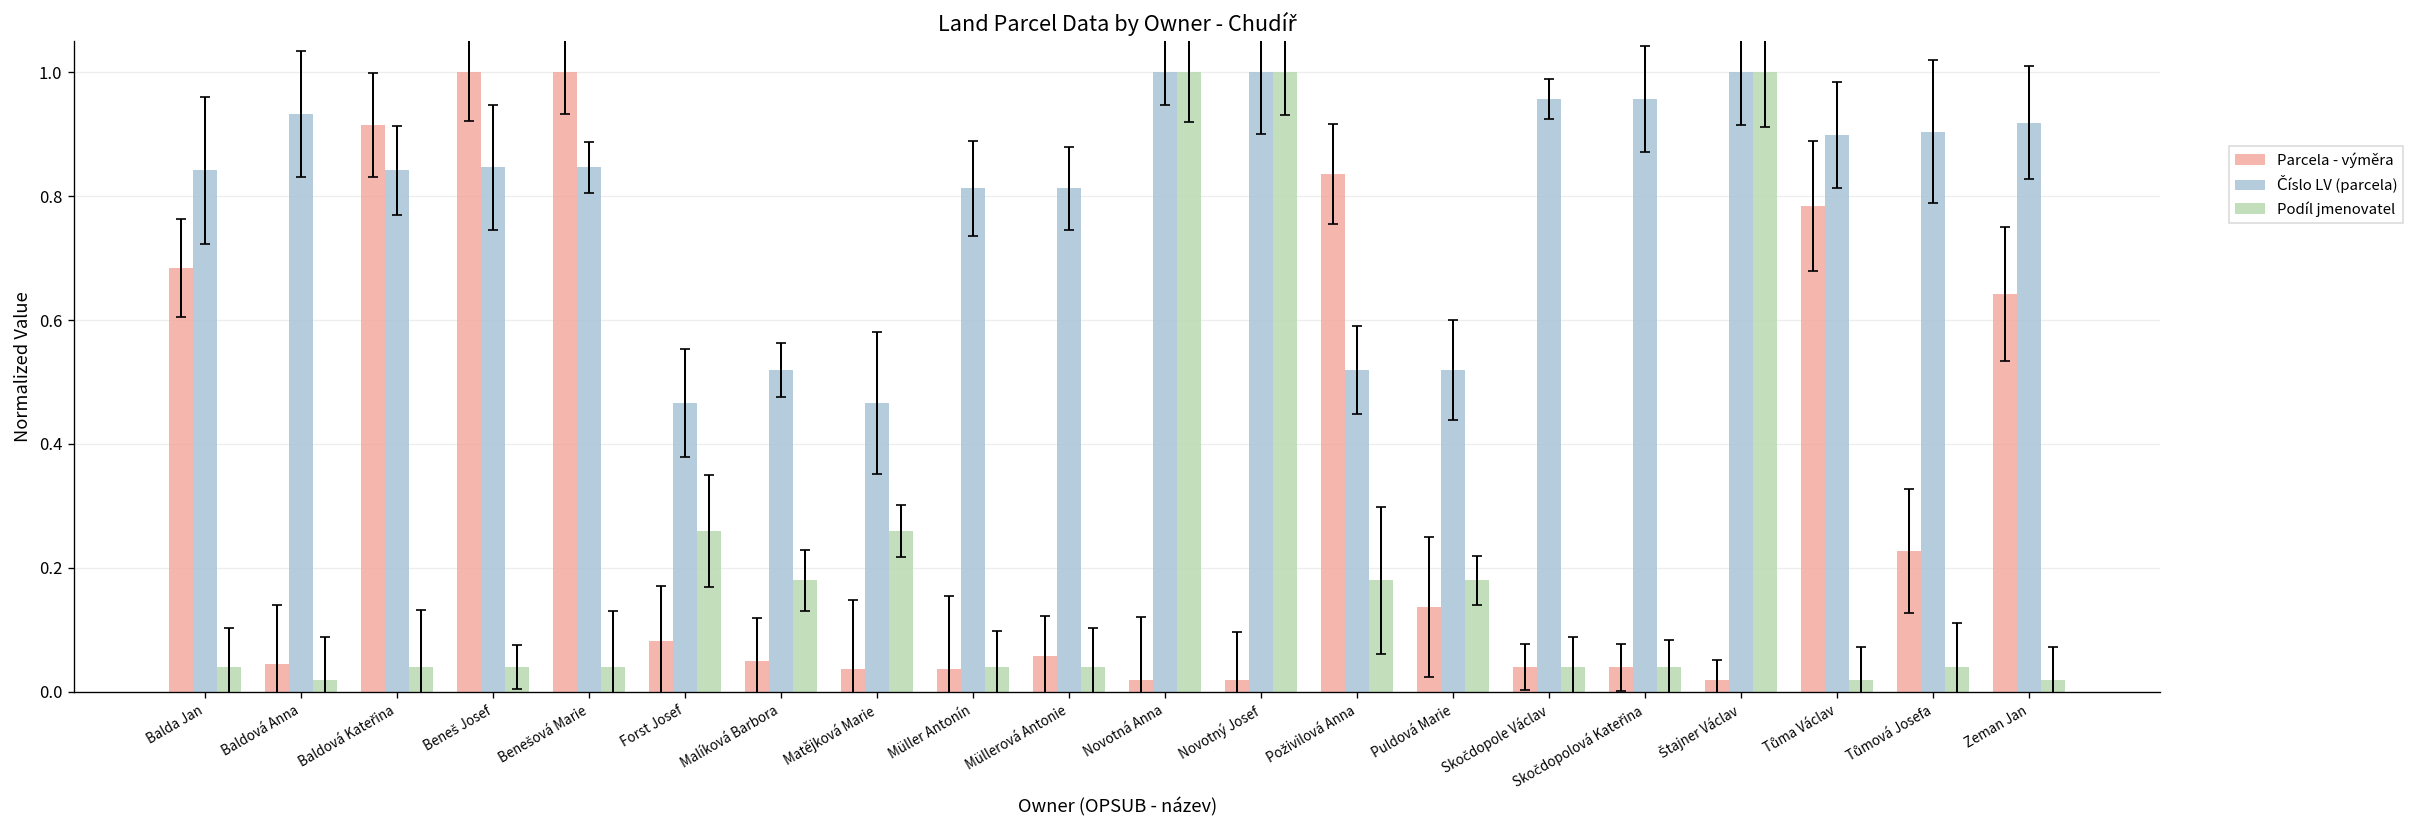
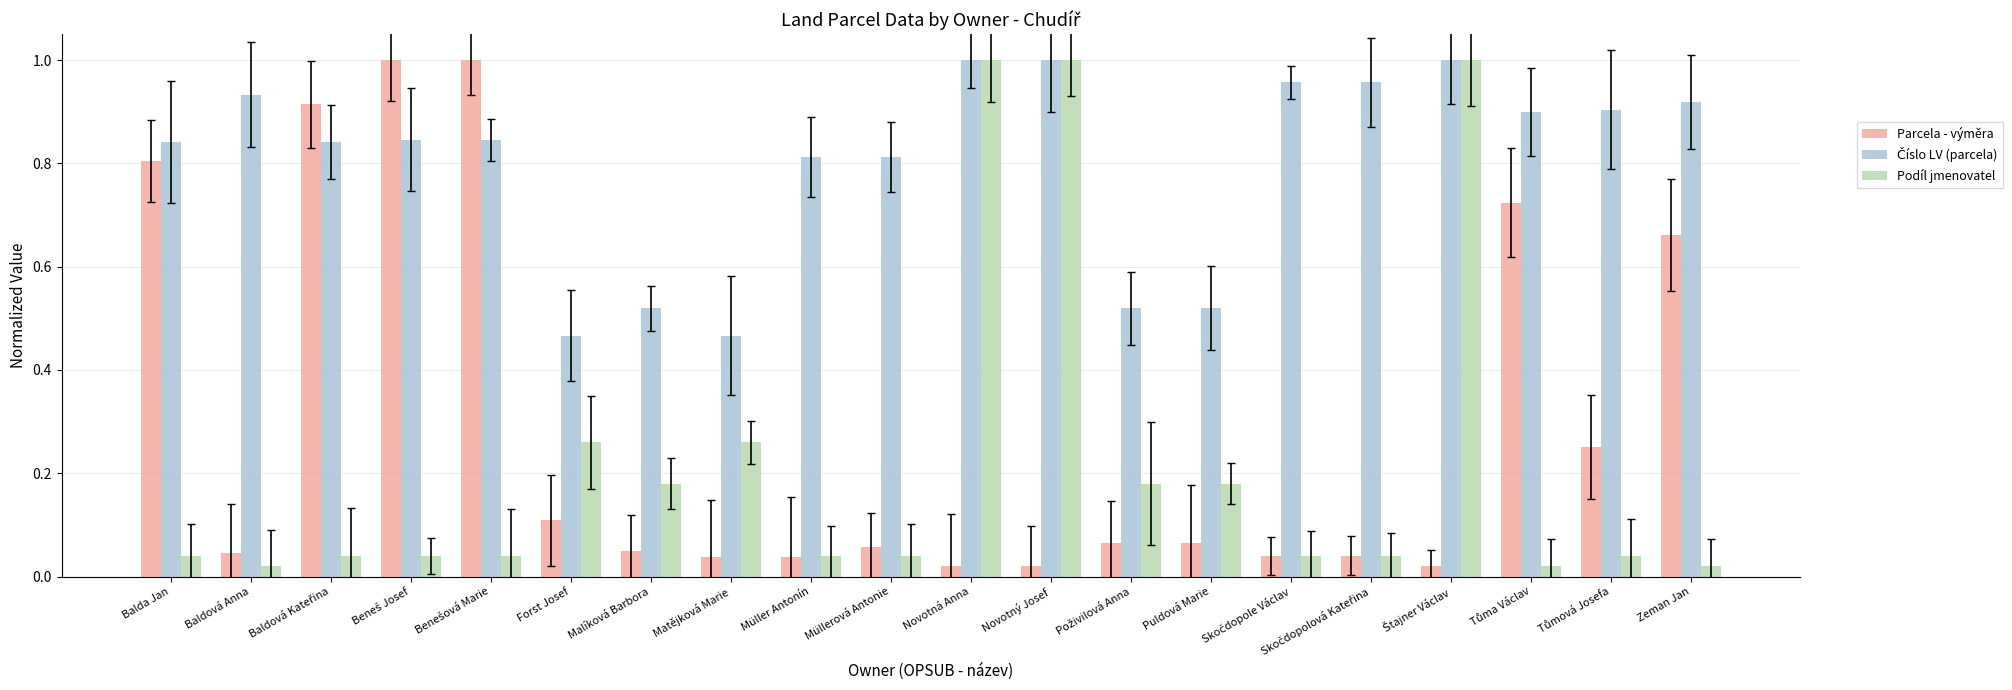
  {
    "Parcela - výměra": {
-     "Balda Jan": 0.68,
+     "Balda Jan": 0.80,
      "Baldová Anna": 0.05,
      "Baldová Kateřina": 0.91,
      "Beneš Josef": 1.00,
      "Benešová Marie": 1.00,
-     "Forst Josef": 0.08,
+     "Forst Josef": 0.11,
      "Malíková Barbora": 0.05,
      "Matějková Marie": 0.04,
      "Müller Antonín": 0.04,
      "Müllerová Antonie": 0.06,
      "Novotná Anna": 0.02,
      "Novotný Josef": 0.02,
-     "Poživilová Anna": 0.84,
-     "Puldová Marie": 0.14,
+     "Poživilová Anna": 0.06,
+     "Puldová Marie": 0.06,
      "Skočdopole Václav": 0.04,
      "Skočdopolová Kateřina": 0.04,
      "Štajner Václav": 0.02,
-     "Tůma Václav": 0.78,
-     "Tůmová Josefa": 0.23,
-     "Zeman Jan": 0.64
+     "Tůma Václav": 0.72,
+     "Tůmová Josefa": 0.25,
+     "Zeman Jan": 0.66
    }
  }
